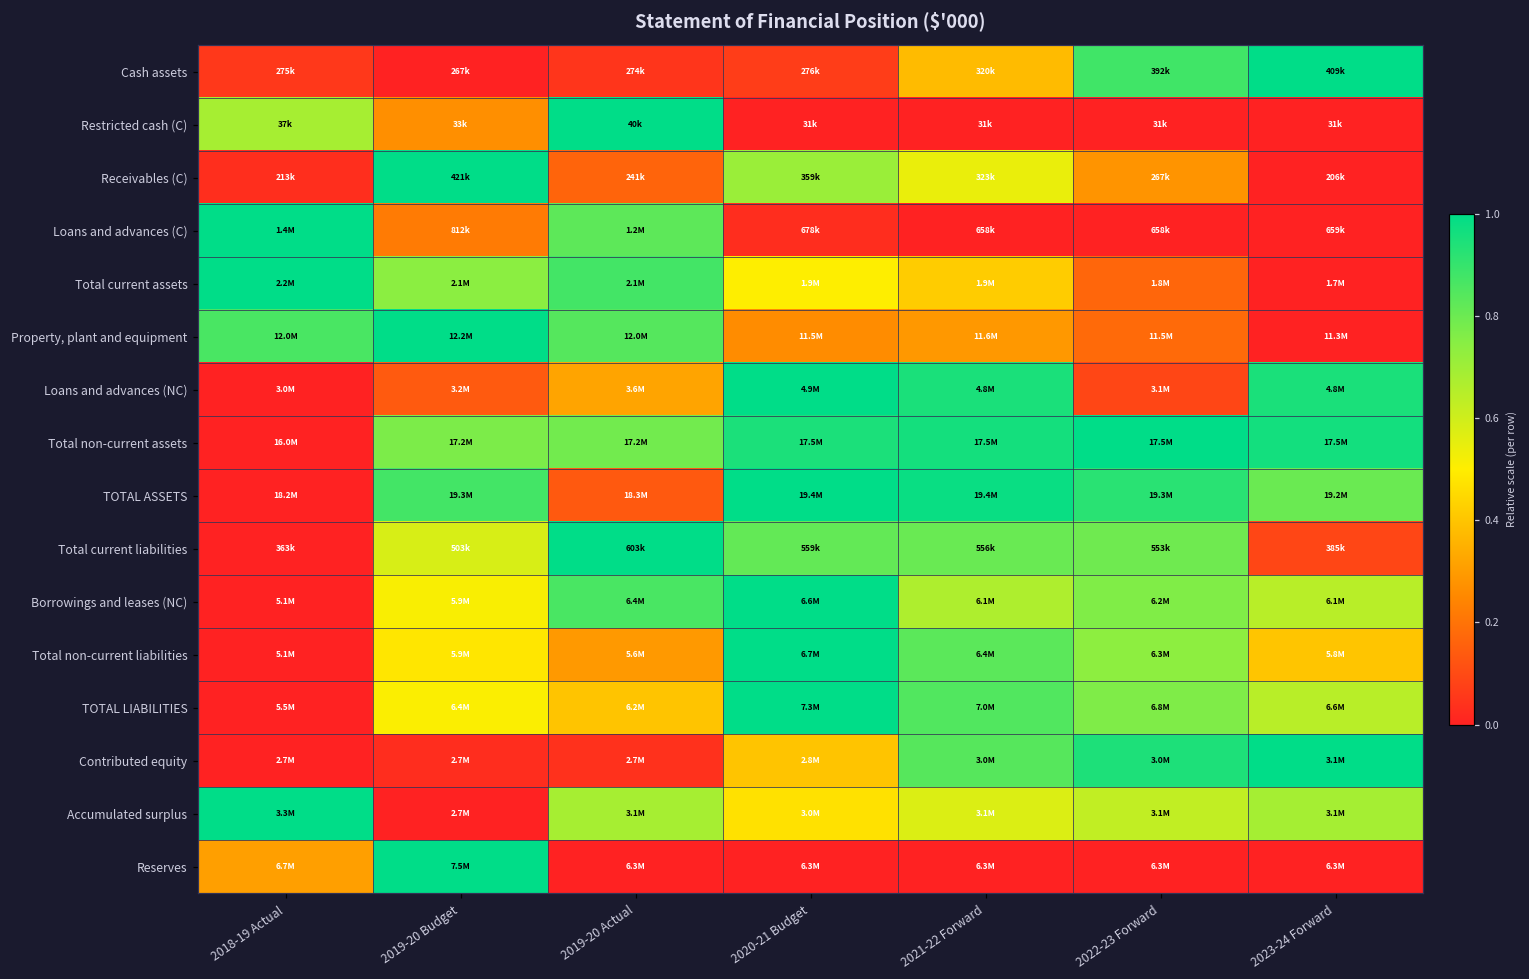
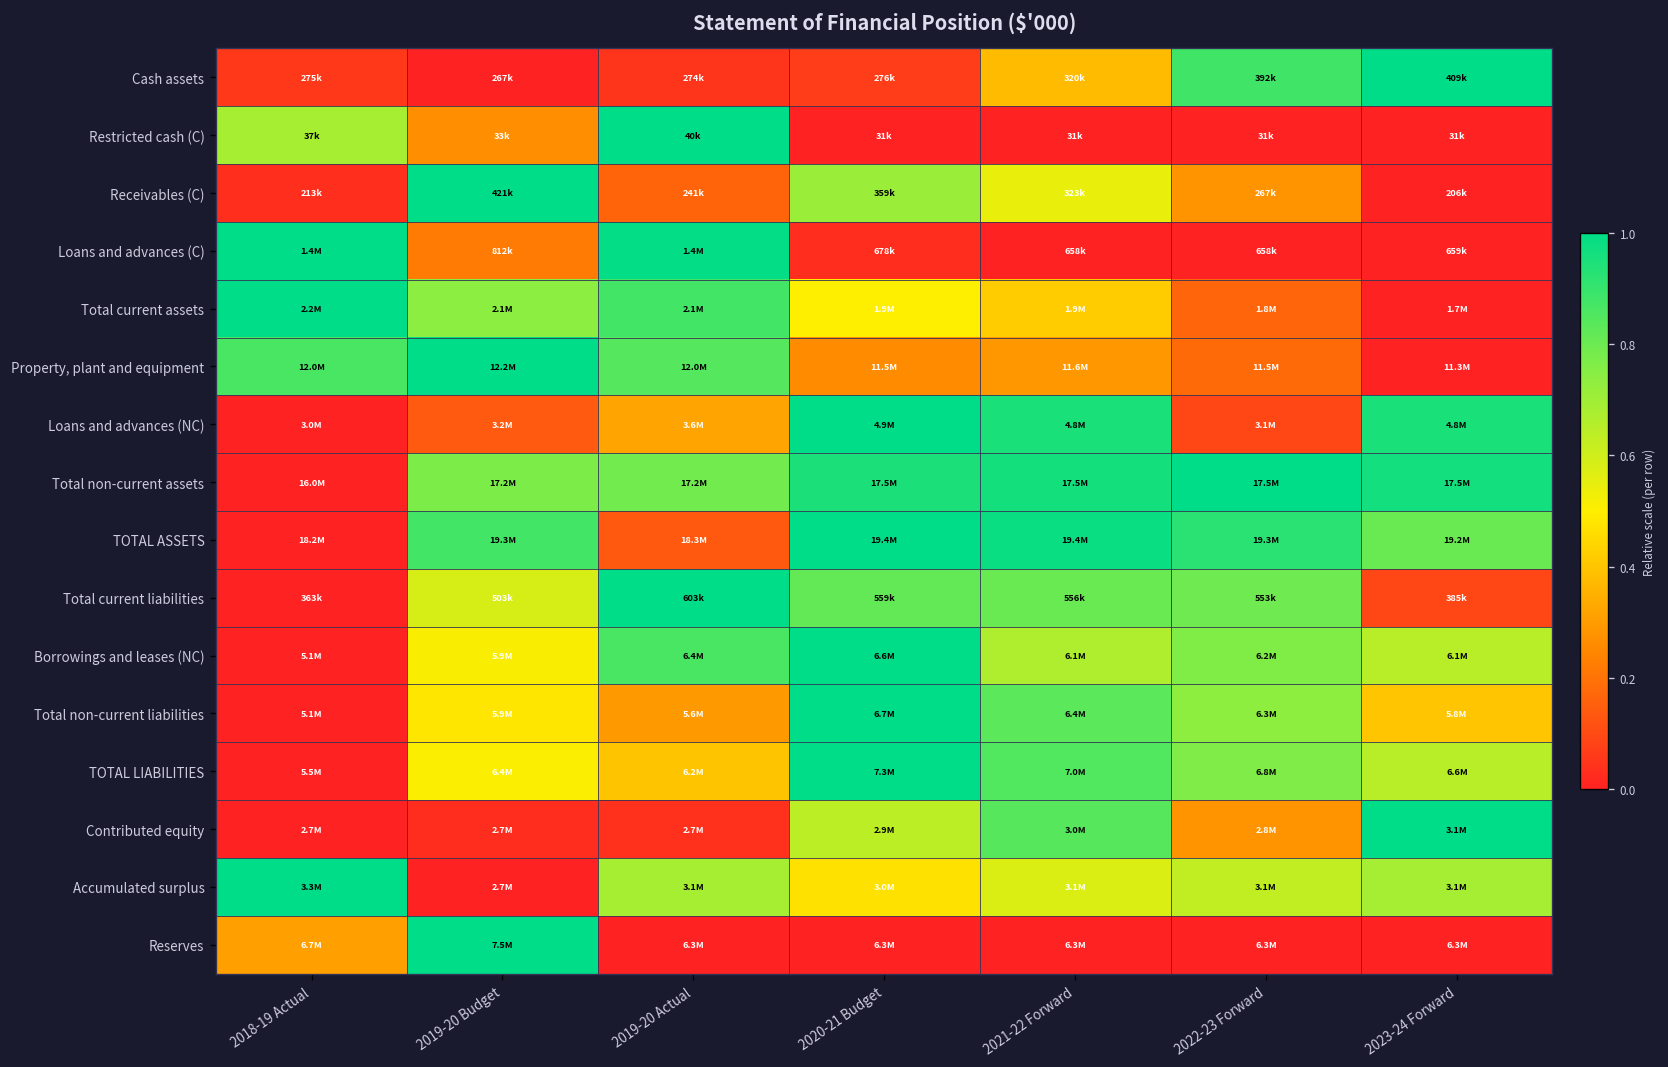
  {
    "Cash assets": {
      "2018-19 Actual": "275k",
      "2019-20 Budget": "267k",
      "2019-20 Actual": "274k",
      "2020-21 Budget": "276k",
      "2021-22 Forward": "320k",
      "2022-23 Forward": "392k",
      "2023-24 Forward": "409k"
    },
    "Restricted cash (C)": {
      "2018-19 Actual": "37k",
      "2019-20 Budget": "33k",
      "2019-20 Actual": "40k",
      "2020-21 Budget": "31k",
      "2021-22 Forward": "31k",
      "2022-23 Forward": "31k",
      "2023-24 Forward": "31k"
    },
    "Receivables (C)": {
      "2018-19 Actual": "213k",
      "2019-20 Budget": "421k",
      "2019-20 Actual": "241k",
      "2020-21 Budget": "359k",
      "2021-22 Forward": "323k",
      "2022-23 Forward": "267k",
      "2023-24 Forward": "206k"
    },
    "Loans and advances (C)": {
      "2018-19 Actual": "1.4M",
      "2019-20 Budget": "812k",
-     "2019-20 Actual": "1.2M",
+     "2019-20 Actual": "1.4M",
      "2020-21 Budget": "678k",
      "2021-22 Forward": "658k",
      "2022-23 Forward": "658k",
      "2023-24 Forward": "659k"
    },
    "Total current assets": {
      "2018-19 Actual": "2.2M",
      "2019-20 Budget": "2.1M",
      "2019-20 Actual": "2.1M",
      "2020-21 Budget": "1.9M",
      "2021-22 Forward": "1.9M",
      "2022-23 Forward": "1.8M",
      "2023-24 Forward": "1.7M"
    },
    "Property, plant and equipment": {
      "2018-19 Actual": "12.0M",
      "2019-20 Budget": "12.2M",
      "2019-20 Actual": "12.0M",
      "2020-21 Budget": "11.5M",
      "2021-22 Forward": "11.6M",
      "2022-23 Forward": "11.5M",
      "2023-24 Forward": "11.3M"
    },
    "Loans and advances (NC)": {
      "2018-19 Actual": "3.0M",
      "2019-20 Budget": "3.2M",
      "2019-20 Actual": "3.6M",
      "2020-21 Budget": "4.9M",
      "2021-22 Forward": "4.8M",
      "2022-23 Forward": "3.1M",
      "2023-24 Forward": "4.8M"
    },
    "Total non-current assets": {
      "2018-19 Actual": "16.0M",
      "2019-20 Budget": "17.2M",
      "2019-20 Actual": "17.2M",
      "2020-21 Budget": "17.5M",
      "2021-22 Forward": "17.5M",
      "2022-23 Forward": "17.5M",
      "2023-24 Forward": "17.5M"
    },
    "TOTAL ASSETS": {
      "2018-19 Actual": "18.2M",
      "2019-20 Budget": "19.3M",
      "2019-20 Actual": "18.3M",
      "2020-21 Budget": "19.4M",
      "2021-22 Forward": "19.4M",
      "2022-23 Forward": "19.3M",
      "2023-24 Forward": "19.2M"
    },
    "Total current liabilities": {
      "2018-19 Actual": "363k",
      "2019-20 Budget": "503k",
      "2019-20 Actual": "603k",
      "2020-21 Budget": "559k",
      "2021-22 Forward": "556k",
      "2022-23 Forward": "553k",
      "2023-24 Forward": "385k"
    },
    "Borrowings and leases (NC)": {
      "2018-19 Actual": "5.1M",
      "2019-20 Budget": "5.9M",
      "2019-20 Actual": "6.4M",
      "2020-21 Budget": "6.6M",
      "2021-22 Forward": "6.1M",
      "2022-23 Forward": "6.2M",
      "2023-24 Forward": "6.1M"
    },
    "Total non-current liabilities": {
      "2018-19 Actual": "5.1M",
      "2019-20 Budget": "5.9M",
      "2019-20 Actual": "5.6M",
      "2020-21 Budget": "6.7M",
      "2021-22 Forward": "6.4M",
      "2022-23 Forward": "6.3M",
      "2023-24 Forward": "5.8M"
    },
    "TOTAL LIABILITIES": {
      "2018-19 Actual": "5.5M",
      "2019-20 Budget": "6.4M",
      "2019-20 Actual": "6.2M",
      "2020-21 Budget": "7.3M",
      "2021-22 Forward": "7.0M",
      "2022-23 Forward": "6.8M",
      "2023-24 Forward": "6.6M"
    },
    "Contributed equity": {
      "2018-19 Actual": "2.7M",
      "2019-20 Budget": "2.7M",
      "2019-20 Actual": "2.7M",
-     "2020-21 Budget": "2.8M",
+     "2020-21 Budget": "2.9M",
      "2021-22 Forward": "3.0M",
-     "2022-23 Forward": "3.0M",
+     "2022-23 Forward": "2.8M",
      "2023-24 Forward": "3.1M"
    },
    "Accumulated surplus": {
      "2018-19 Actual": "3.3M",
      "2019-20 Budget": "2.7M",
      "2019-20 Actual": "3.1M",
      "2020-21 Budget": "3.0M",
      "2021-22 Forward": "3.1M",
      "2022-23 Forward": "3.1M",
      "2023-24 Forward": "3.1M"
    },
    "Reserves": {
      "2018-19 Actual": "6.7M",
      "2019-20 Budget": "7.5M",
      "2019-20 Actual": "6.3M",
      "2020-21 Budget": "6.3M",
      "2021-22 Forward": "6.3M",
      "2022-23 Forward": "6.3M",
      "2023-24 Forward": "6.3M"
    }
  }
